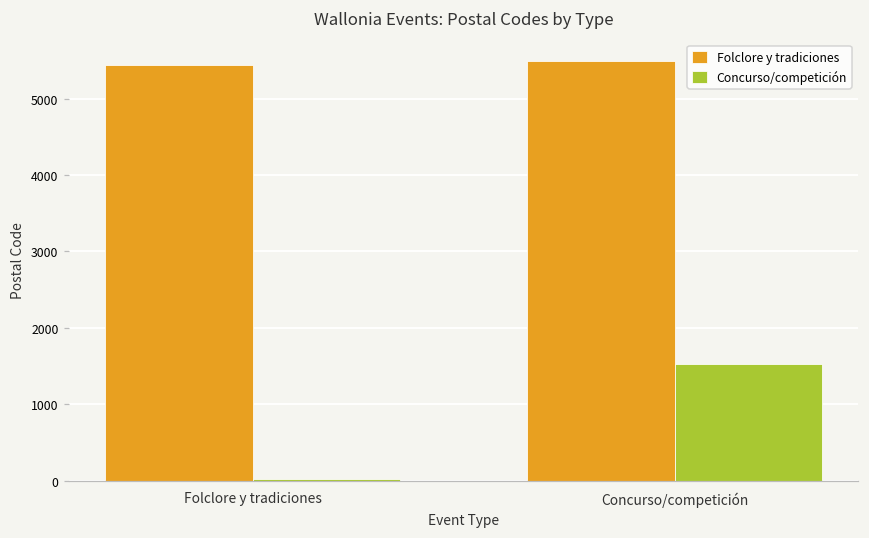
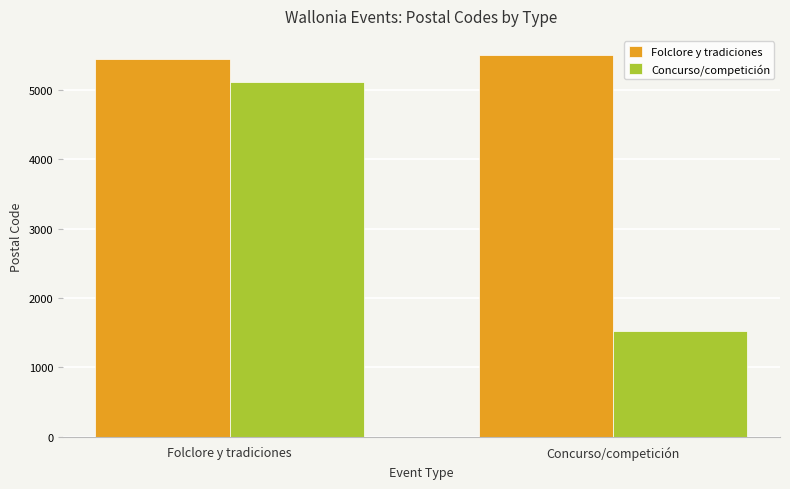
  {
    "Folclore y tradiciones": {
      "Folclore y tradiciones": 5400,
      "Concurso/competición": 5500
    },
    "Concurso/competición": {
-     "Folclore y tradiciones": 0,
+     "Folclore y tradiciones": 5100,
      "Concurso/competición": 1500
    }
  }
